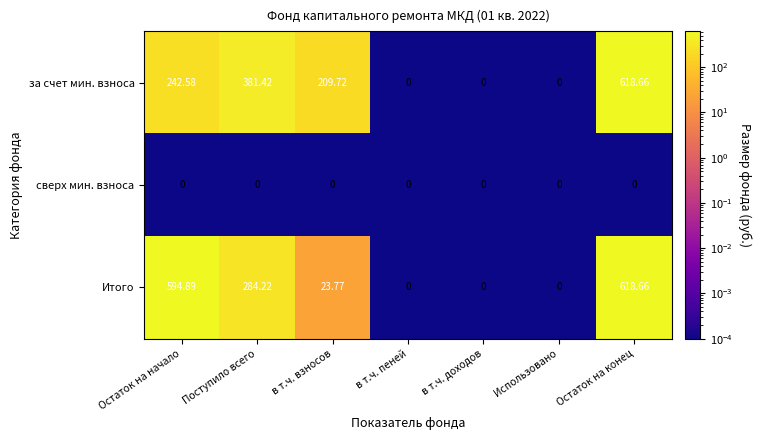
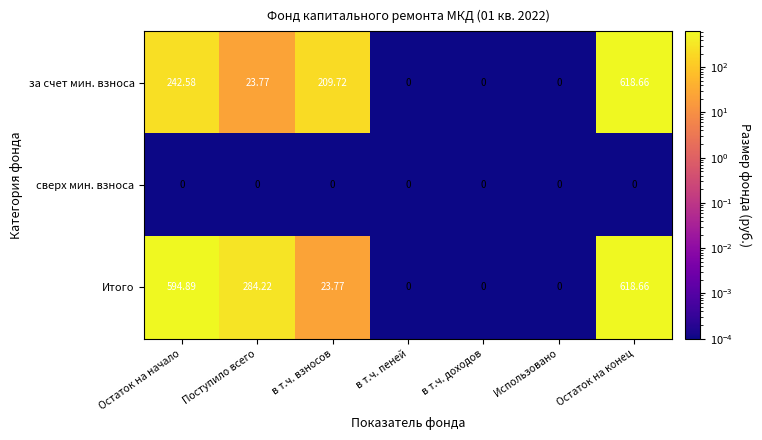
  {
    "за счет мин. взноса": {
      "Остаток на начало": 242.58,
-     "Поступило всего": 381.42,
+     "Поступило всего": 23.77,
      "в т.ч. взносов": 209.72,
      "в т.ч. пеней": 0,
      "в т.ч. доходов": 0,
      "Использовано": 0,
      "Остаток на конец": 618.66
    },
    "сверх мин. взноса": {
      "Остаток на начало": 0,
      "Поступило всего": 0,
      "в т.ч. взносов": 0,
      "в т.ч. пеней": 0,
      "в т.ч. доходов": 0,
      "Использовано": 0,
      "Остаток на конец": 0
    },
    "Итого": {
      "Остаток на начало": 594.89,
      "Поступило всего": 284.22,
      "в т.ч. взносов": 23.77,
      "в т.ч. пеней": 0,
      "в т.ч. доходов": 0,
      "Использовано": 0,
      "Остаток на конец": 618.66
    }
  }
